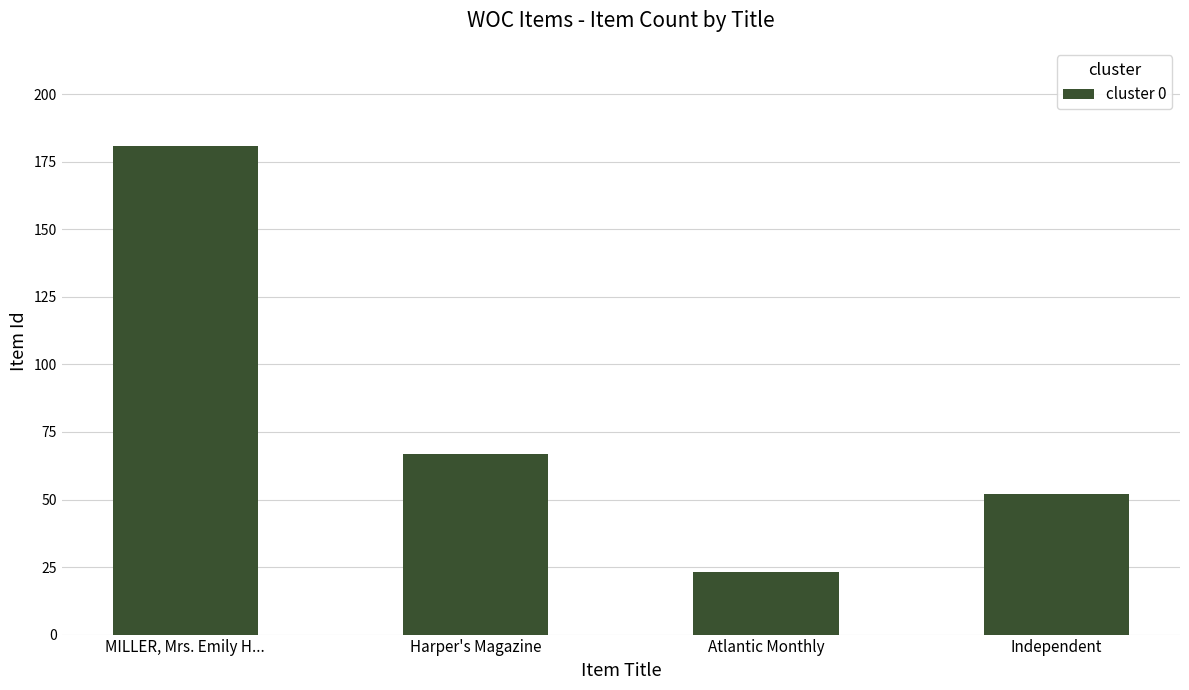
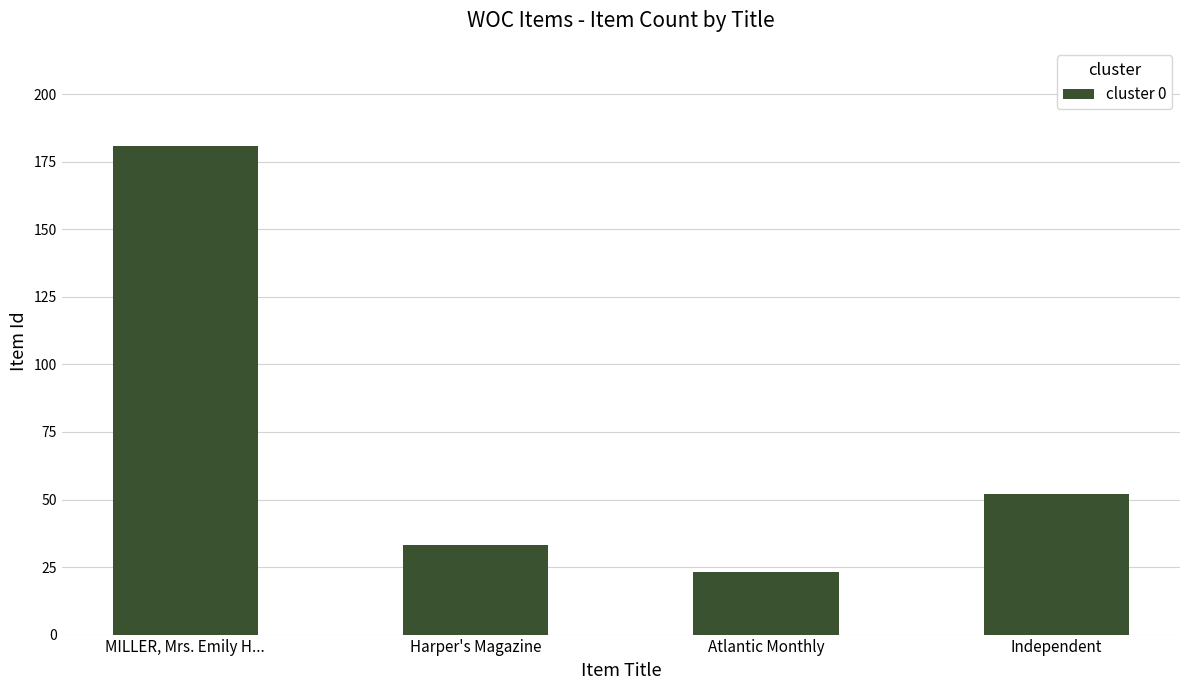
  {
    "MILLER, Mrs. Emily H...": 181,
-   "Harper's Magazine": 67,
+   "Harper's Magazine": 33,
    "Atlantic Monthly": 23,
    "Independent": 52
  }
